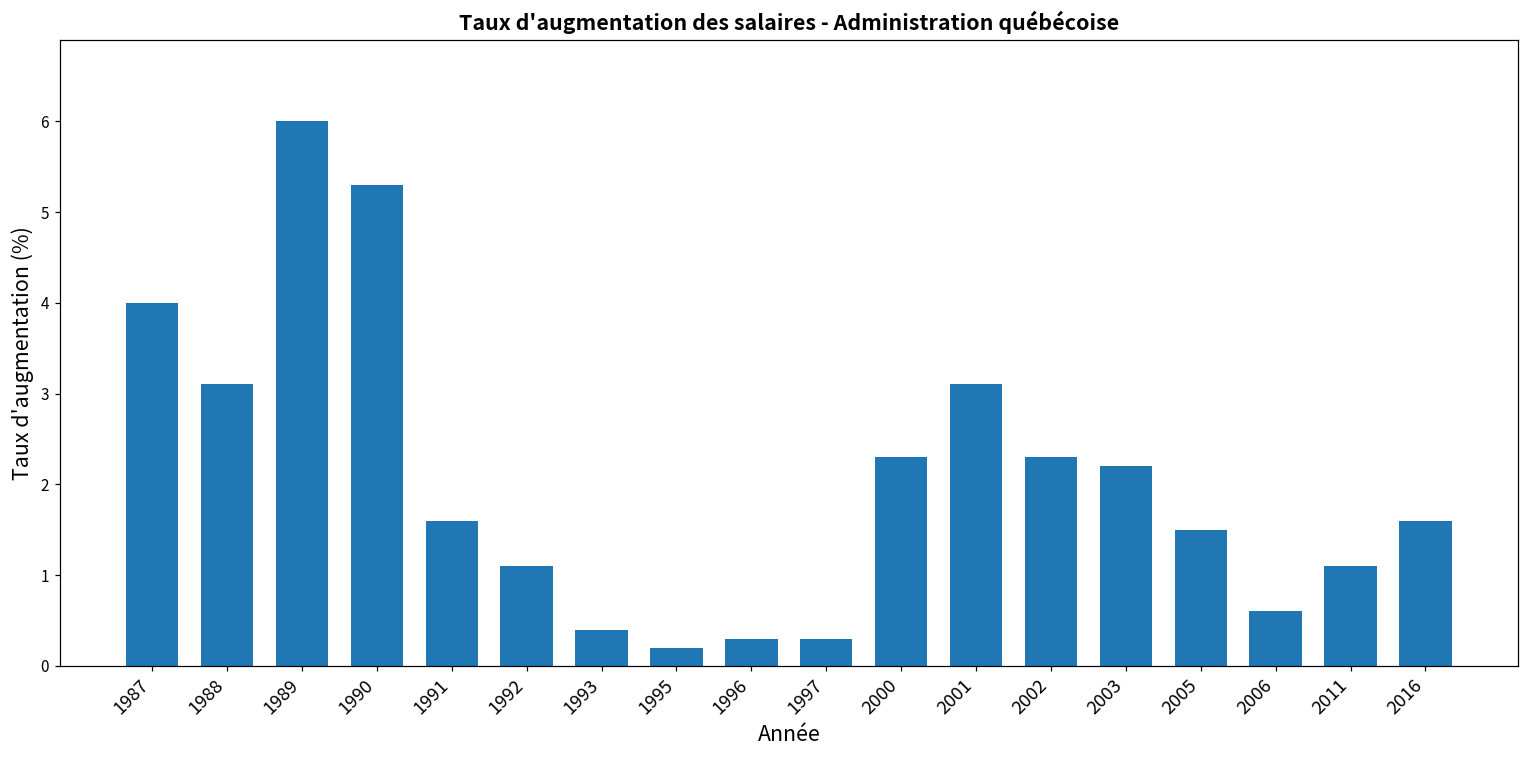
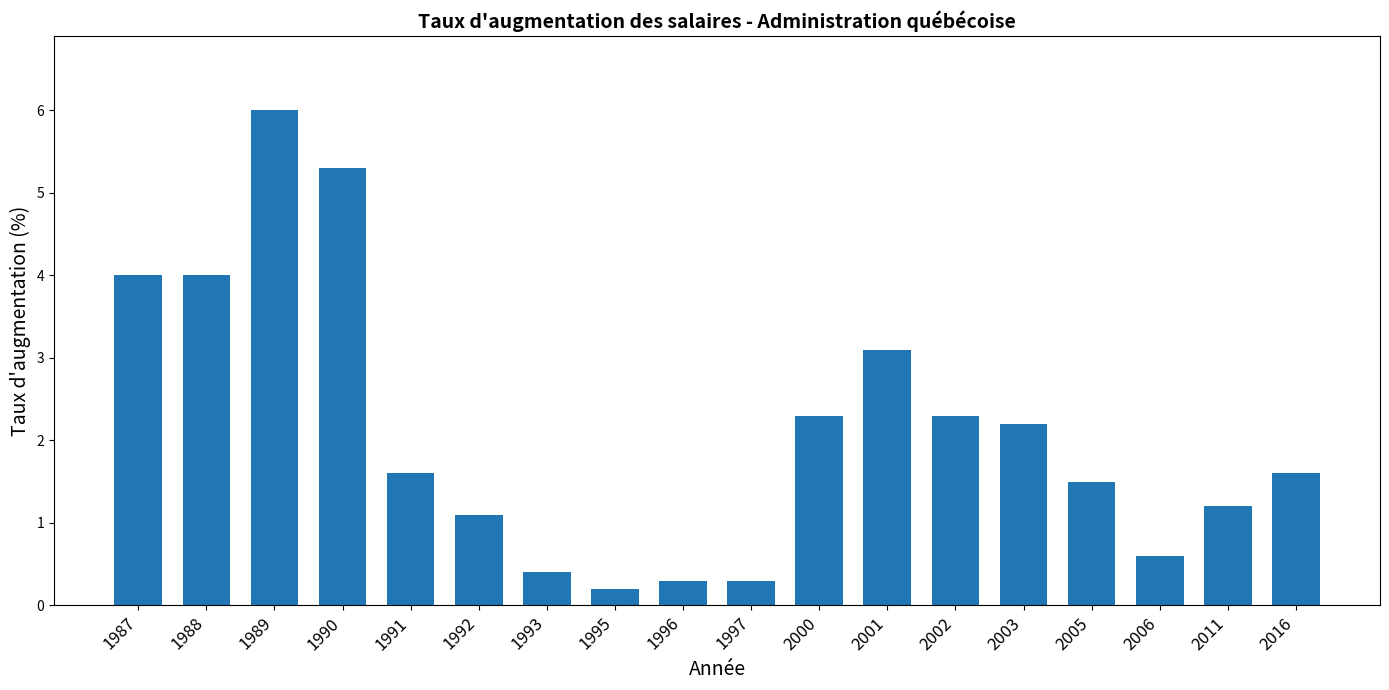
  {
    "1987": 4.0,
-   "1988": 3.1,
+   "1988": 4.0,
    "1989": 6.0,
    "1990": 5.3,
    "1991": 1.6,
    "1992": 1.1,
    "1993": 0.4,
    "1995": 0.2,
    "1996": 0.3,
    "1997": 0.3,
    "2000": 2.3,
    "2001": 3.1,
    "2002": 2.3,
    "2003": 2.2,
    "2005": 1.5,
    "2006": 0.6,
-   "2011": 1.1,
+   "2011": 1.2,
    "2016": 1.6
  }
